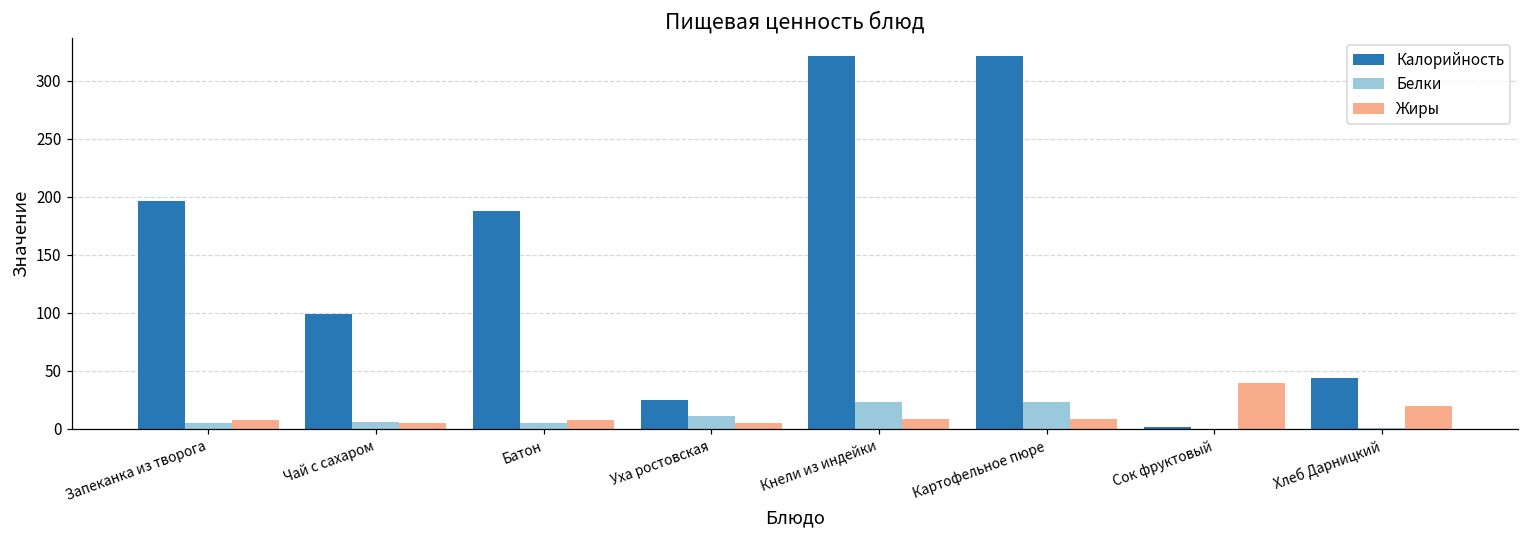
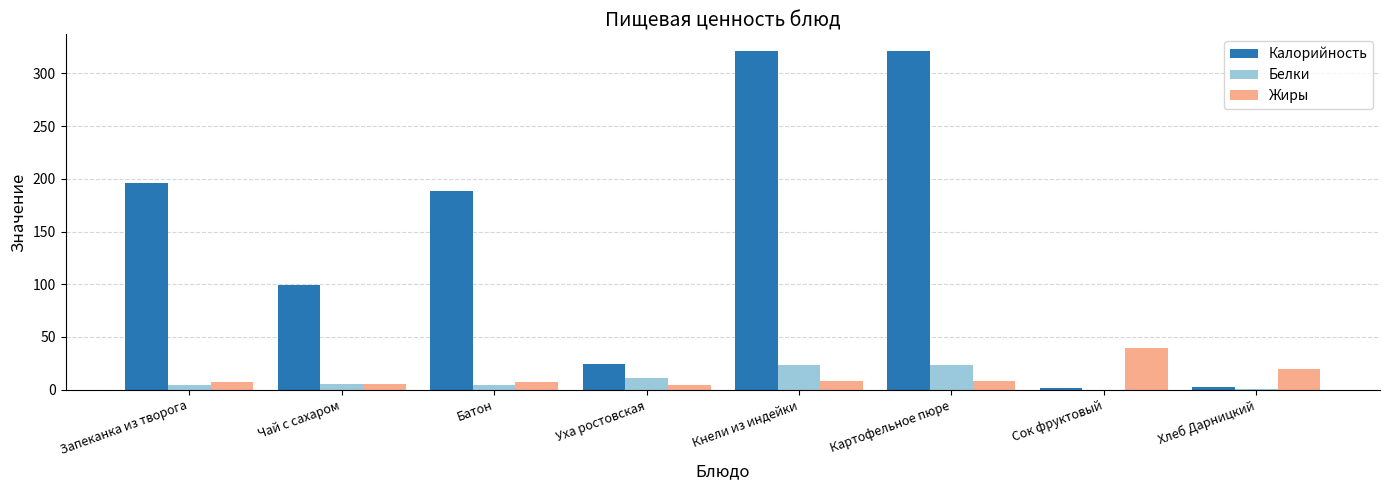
  {
    "Калорийность": {
      "Запеканка из творога": 196,
      "Чай с сахаром": 99,
      "Батон": 188,
      "Уха ростовская": 25,
      "Кнели из индейки": 321,
      "Картофельное пюре": 321,
-     "Хлеб Дарницкий": 43
+     "Хлеб Дарницкий": 2
    },
    "Белки": {
      "Запеканка из творога": 5,
      "Чай с сахаром": 6,
      "Батон": 5,
      "Уха ростовская": 11,
      "Кнели из индейки": 23,
      "Картофельное пюре": 23,
      "Сок фруктовый": 0
    },
    "Жиры": {
      "Запеканка из творога": 7,
      "Чай с сахаром": 5,
      "Батон": 7,
      "Уха ростовская": 5,
      "Кнели из индейки": 9,
      "Картофельное пюре": 9,
      "Сок фруктовый": 39,
      "Хлеб Дарницкий": 20
    }
  }
